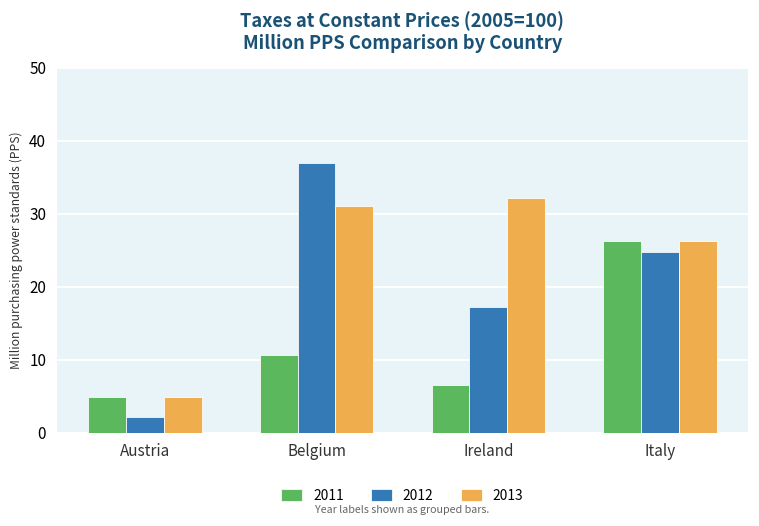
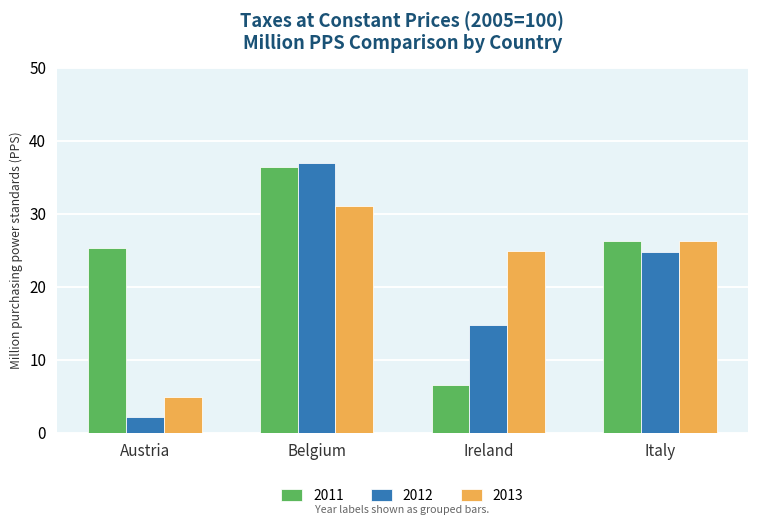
  {
    "2011": {
-     "Austria": 5,
-     "Belgium": 11,
+     "Austria": 25,
+     "Belgium": 36,
      "Ireland": 7,
      "Italy": 26
    },
    "2012": {
      "Austria": 2,
      "Belgium": 37,
-     "Ireland": 17,
+     "Ireland": 15,
      "Italy": 25
    },
    "2013": {
      "Austria": 5,
      "Belgium": 31,
-     "Ireland": 32,
+     "Ireland": 25,
      "Italy": 26
    }
  }
